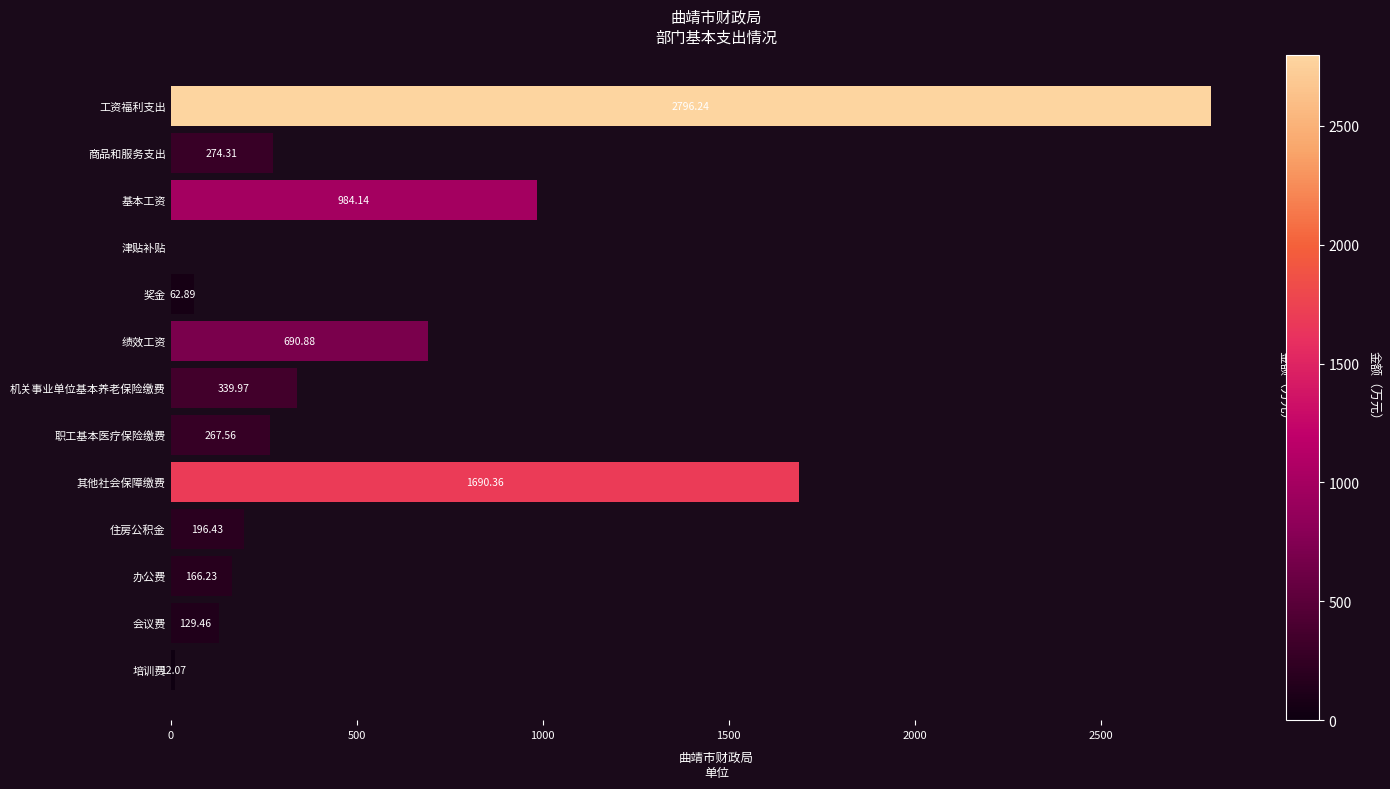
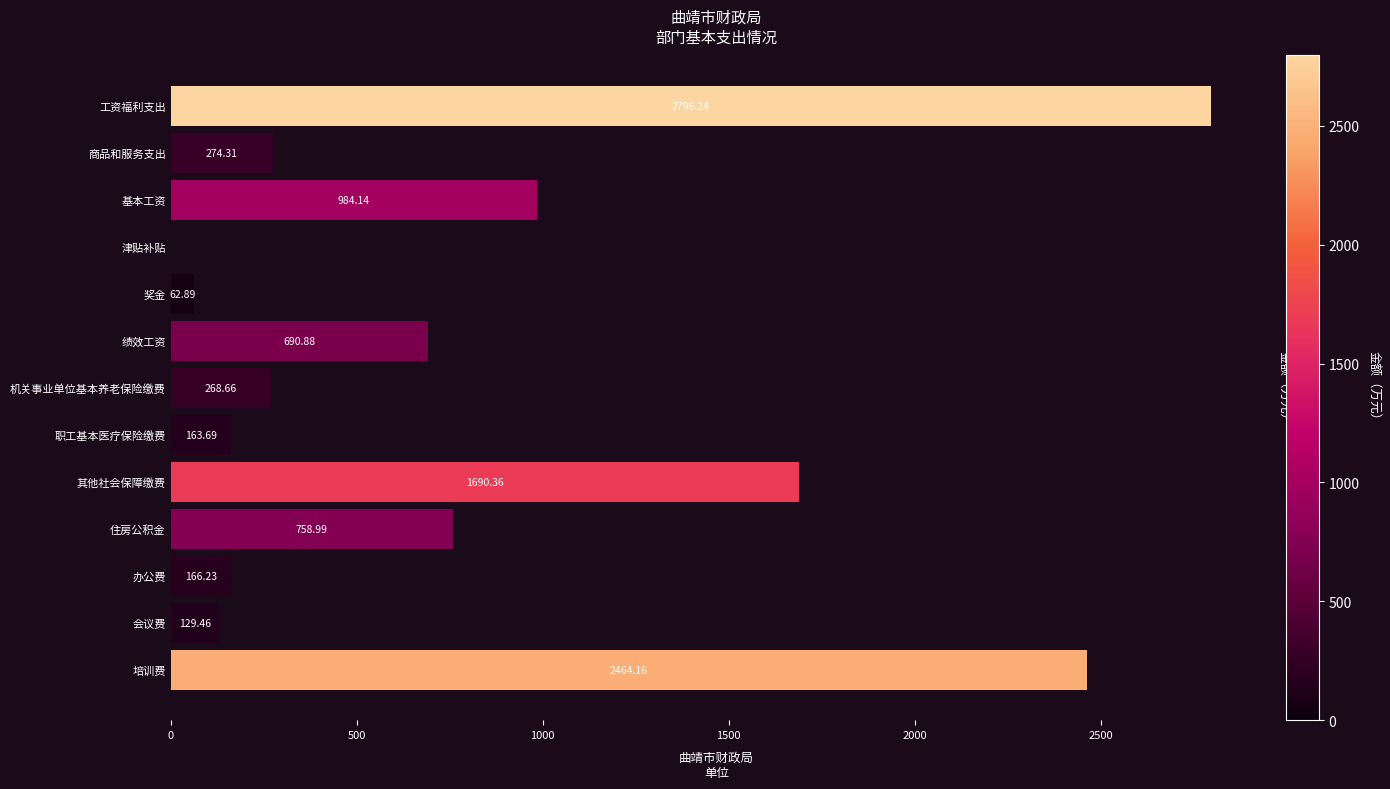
  {
    "工资福利支出": 2796.24,
    "商品和服务支出": 274.31,
    "基本工资": 984.14,
    "奖金": 62.89,
    "绩效工资": 690.88,
-   "机关事业单位基本养老保险缴费": 339.97,
-   "职工基本医疗保险缴费": 267.56,
+   "机关事业单位基本养老保险缴费": 268.66,
+   "职工基本医疗保险缴费": 163.69,
    "其他社会保障缴费": 1690.36,
-   "住房公积金": 196.43,
+   "住房公积金": 758.99,
    "办公费": 166.23,
    "会议费": 129.46,
-   "培训费": 12.07
+   "培训费": 2464.16
  }
